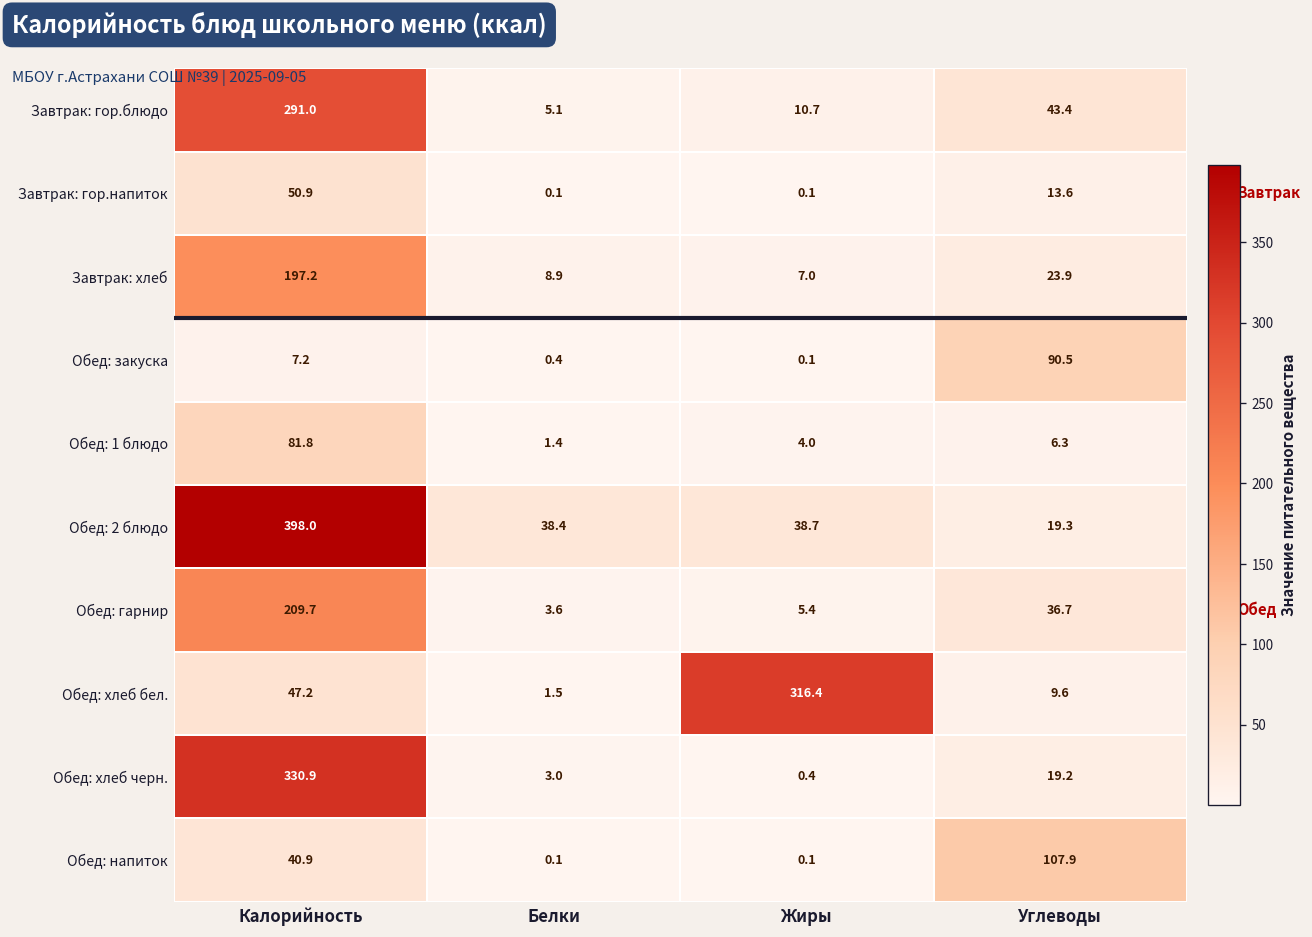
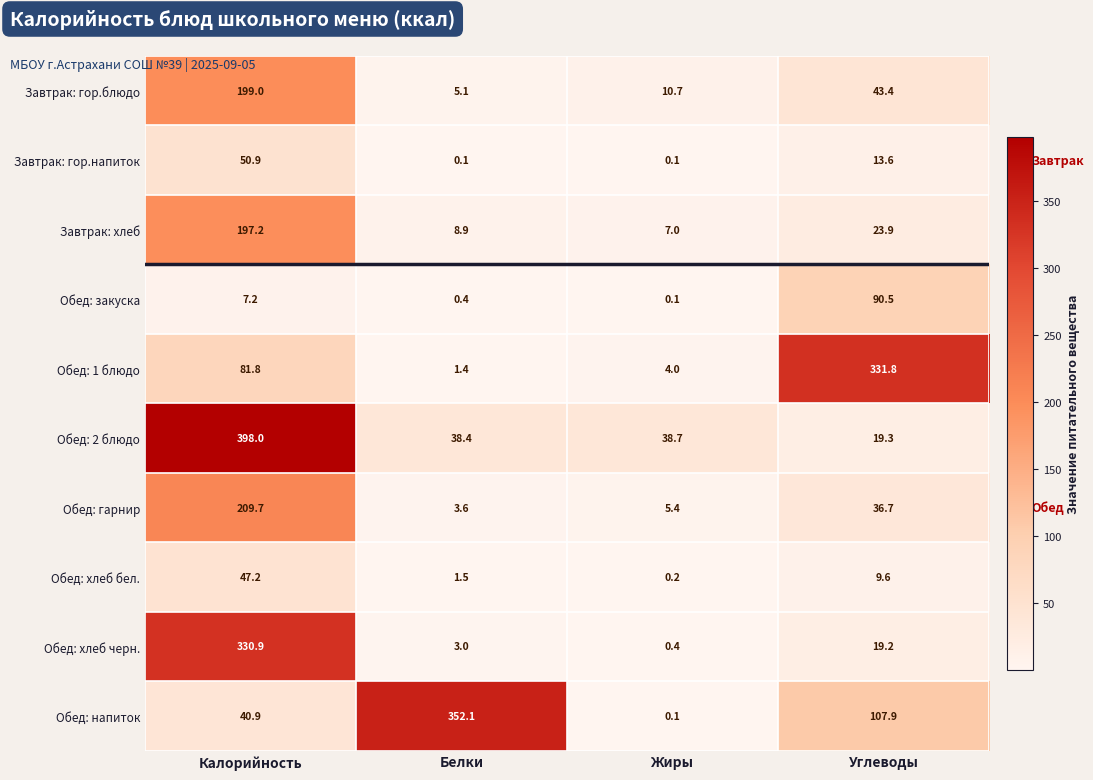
  {
    "Завтрак: гор.блюдо": {
-     "Калорийность": 291.0,
+     "Калорийность": 199.0,
      "Белки": 5.1,
      "Жиры": 10.7,
      "Углеводы": 43.4
    },
    "Завтрак: гор.напиток": {
      "Калорийность": 50.9,
      "Белки": 0.1,
      "Жиры": 0.1,
      "Углеводы": 13.6
    },
    "Завтрак: хлеб": {
      "Калорийность": 197.2,
      "Белки": 8.9,
      "Жиры": 7.0,
      "Углеводы": 23.9
    },
    "Обед: закуска": {
      "Калорийность": 7.2,
      "Белки": 0.4,
      "Жиры": 0.1,
      "Углеводы": 90.5
    },
    "Обед: 1 блюдо": {
      "Калорийность": 81.8,
      "Белки": 1.4,
      "Жиры": 4.0,
-     "Углеводы": 6.3
+     "Углеводы": 331.8
    },
    "Обед: 2 блюдо": {
      "Калорийность": 398.0,
      "Белки": 38.4,
      "Жиры": 38.7,
      "Углеводы": 19.3
    },
    "Обед: гарнир": {
      "Калорийность": 209.7,
      "Белки": 3.6,
      "Жиры": 5.4,
      "Углеводы": 36.7
    },
    "Обед: хлеб бел.": {
      "Калорийность": 47.2,
      "Белки": 1.5,
-     "Жиры": 316.4,
+     "Жиры": 0.2,
      "Углеводы": 9.6
    },
    "Обед: хлеб черн.": {
      "Калорийность": 330.9,
      "Белки": 3.0,
      "Жиры": 0.4,
      "Углеводы": 19.2
    },
    "Обед: напиток": {
      "Калорийность": 40.9,
-     "Белки": 0.1,
+     "Белки": 352.1,
      "Жиры": 0.1,
      "Углеводы": 107.9
    }
  }
